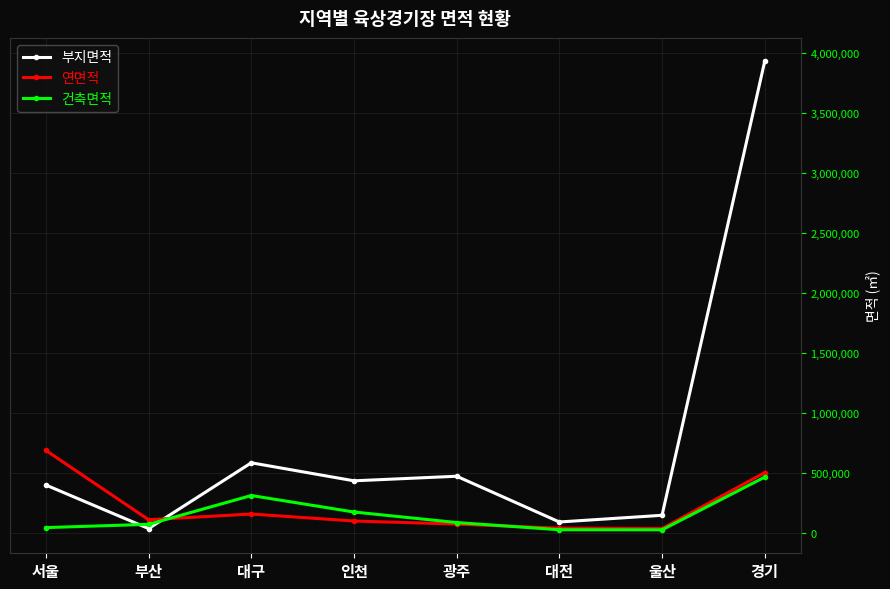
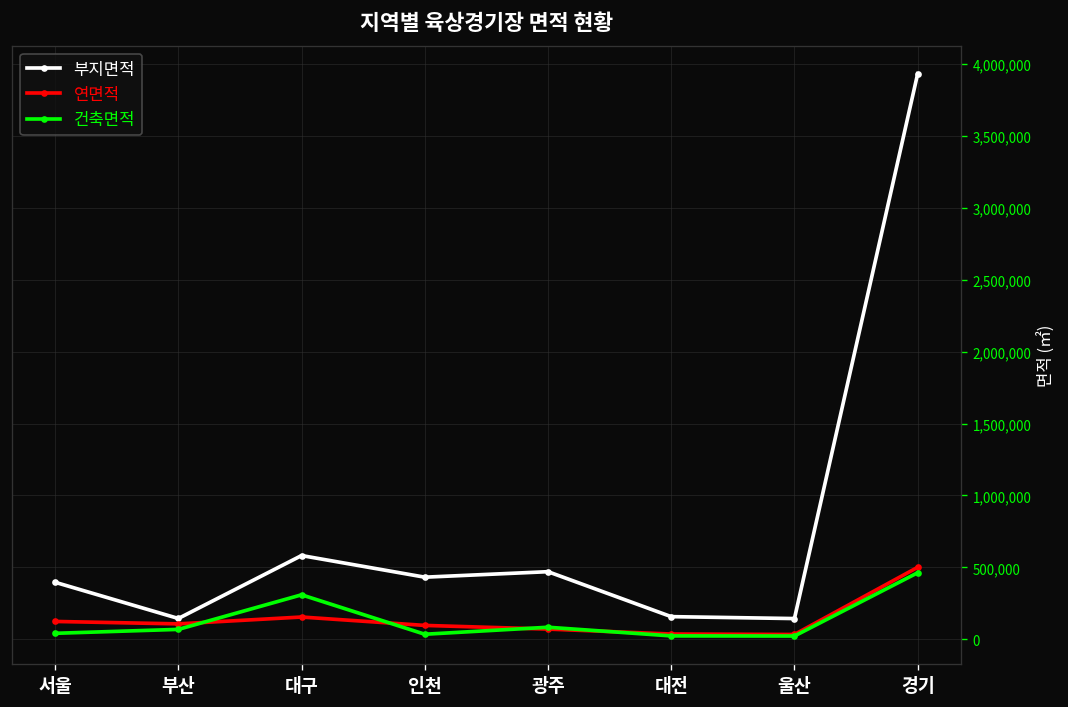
  {
    "부지면적": {
      "서울": "400,000",
-     "부산": "30,000",
+     "부산": "140,000",
      "대구": "580,000",
      "인천": "430,000",
      "광주": "470,000",
-     "대전": "90,000",
+     "대전": "160,000",
      "울산": "140,000",
      "경기": "3,930,000"
    },
    "연면적": {
-     "서울": "690,000",
+     "서울": "120,000",
      "부산": "110,000",
      "대구": "160,000",
      "인천": "100,000",
      "경기": "500,000"
    },
    "건축면적": {
      "서울": "40,000",
      "부산": "70,000",
      "대구": "310,000",
-     "인천": "170,000",
+     "인천": "40,000",
      "경기": "460,000"
    }
  }
